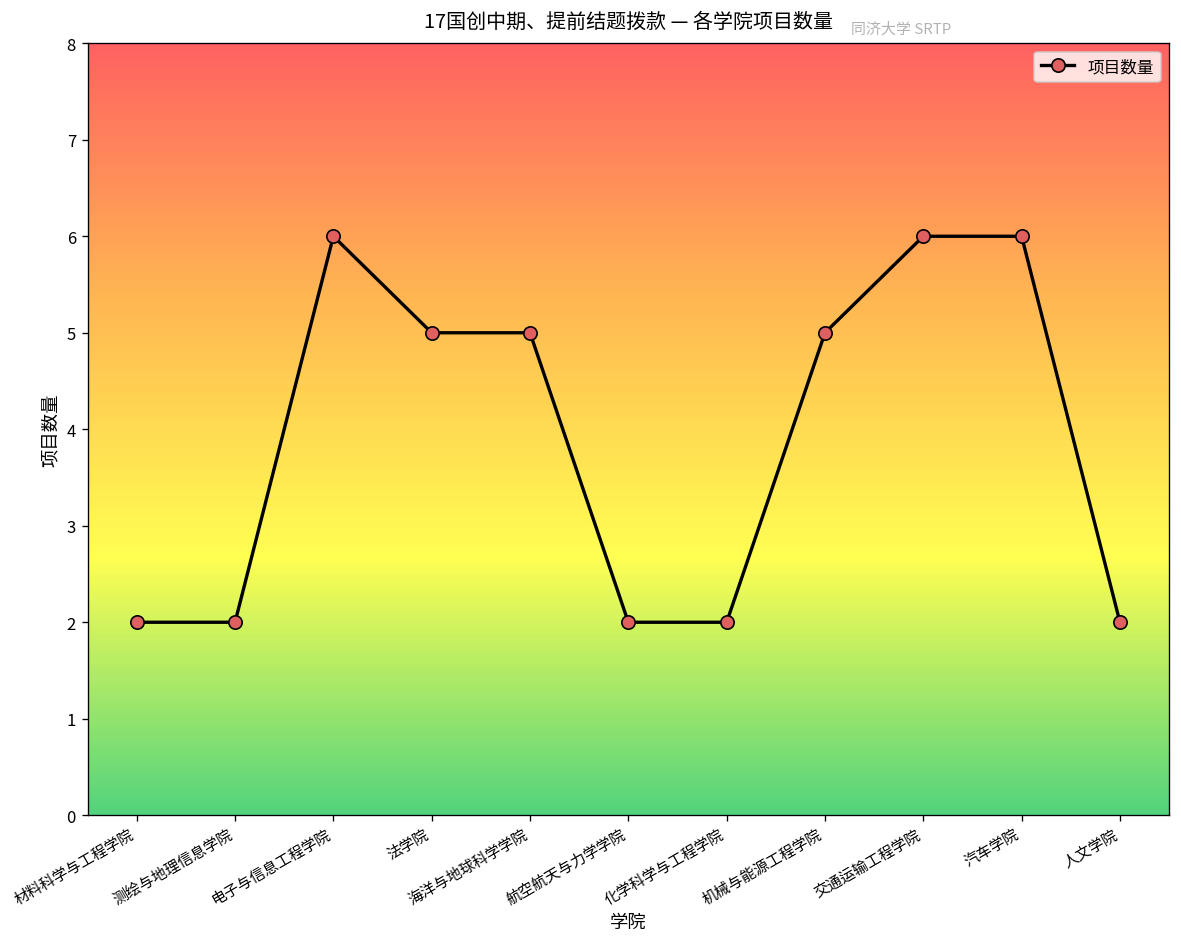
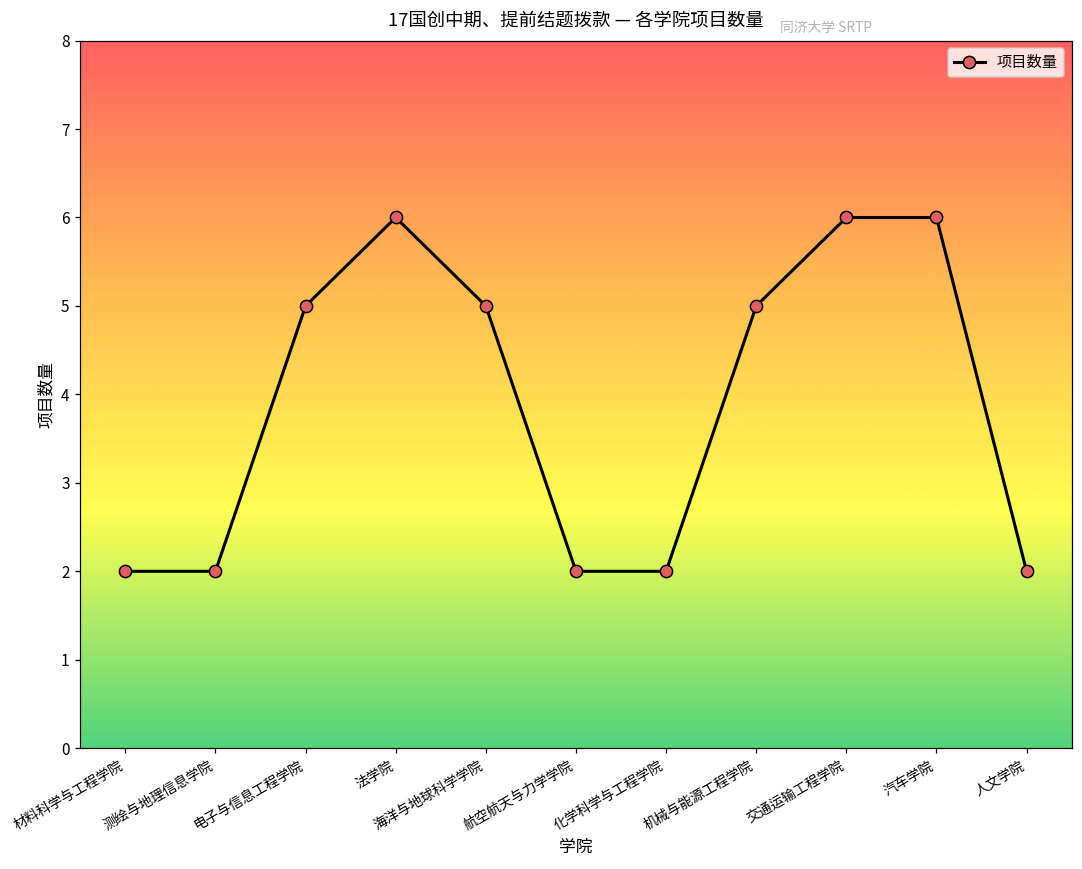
  {
    "材料科学与工程学院": 2,
    "测绘与地理信息学院": 2,
-   "电子与信息工程学院": 6,
-   "法学院": 5,
+   "电子与信息工程学院": 5,
+   "法学院": 6,
    "海洋与地球科学学院": 5,
    "航空航天与力学学院": 2,
    "化学科学与工程学院": 2,
    "机械与能源工程学院": 5,
    "交通运输工程学院": 6,
    "汽车学院": 6,
    "人文学院": 2
  }
